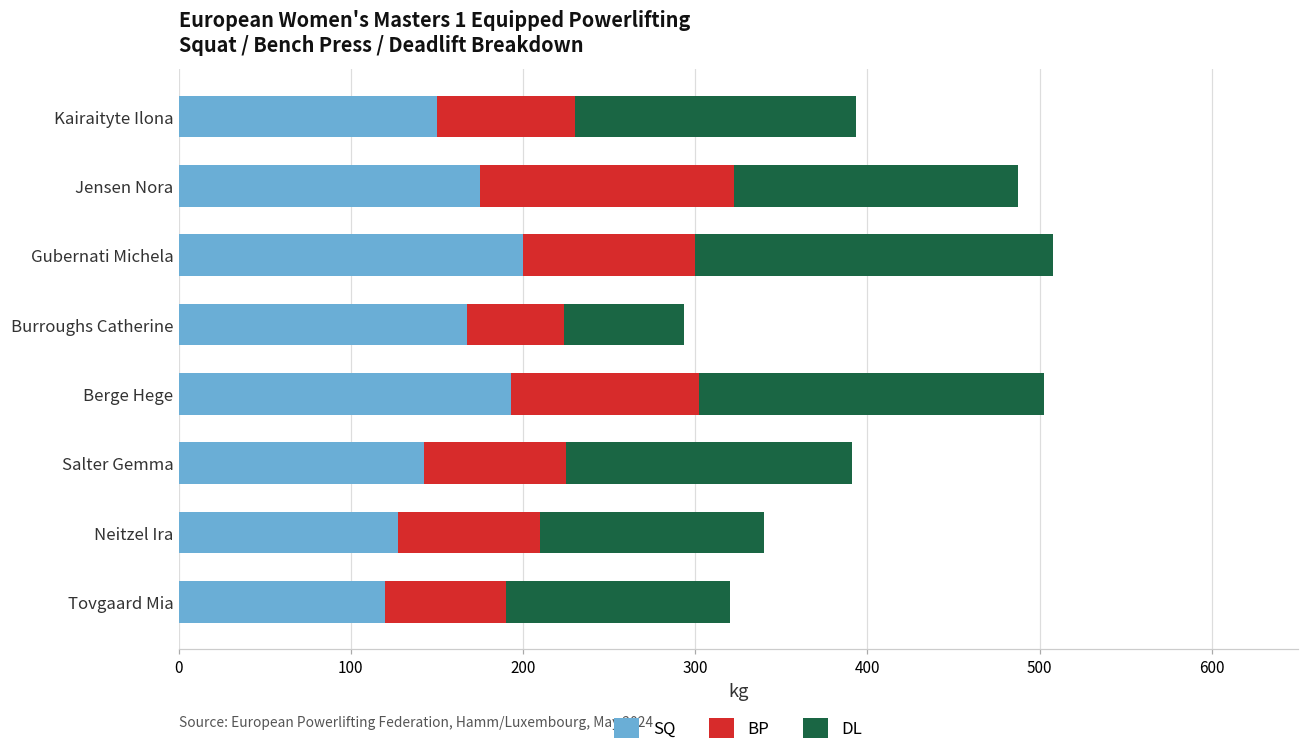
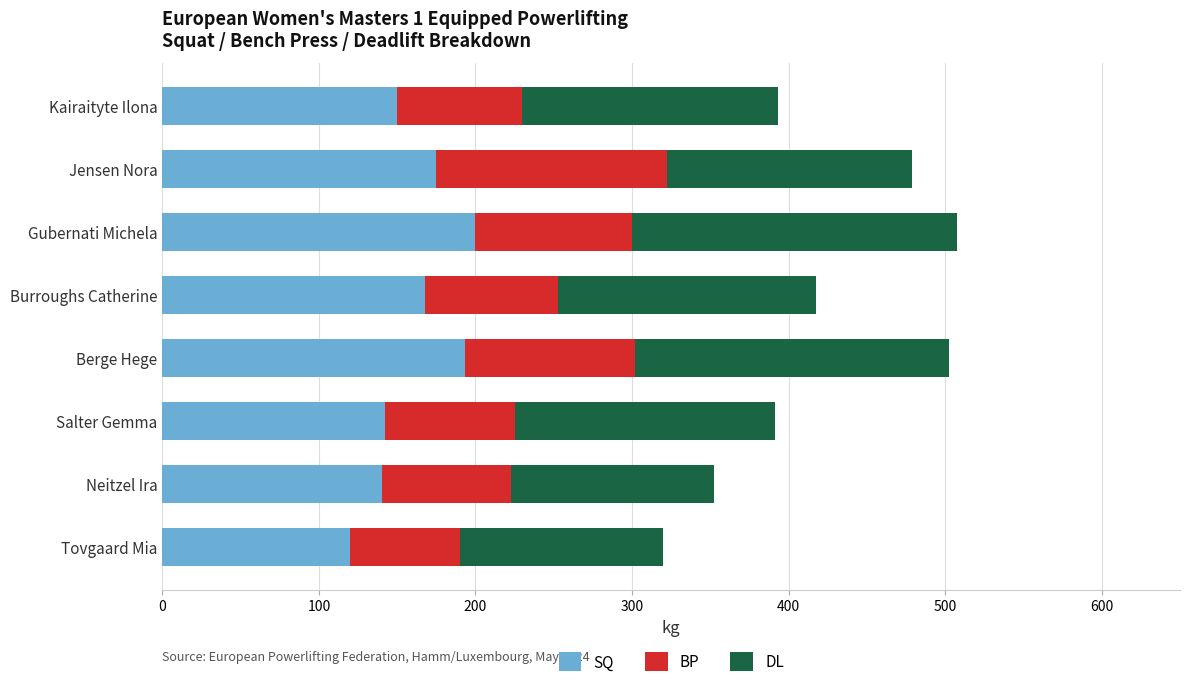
  {
    "SQ": {
      "Kairaityte Ilona": 150,
      "Jensen Nora": 175,
      "Gubernati Michela": 200,
      "Burroughs Catherine": 168,
      "Berge Hege": 193,
      "Salter Gemma": 143,
-     "Neitzel Ira": 128,
+     "Neitzel Ira": 140,
      "Tovgaard Mia": 120
    },
    "BP": {
      "Kairaityte Ilona": 80,
      "Jensen Nora": 147,
      "Gubernati Michela": 100,
-     "Burroughs Catherine": 57,
+     "Burroughs Catherine": 85,
      "Berge Hege": 109,
      "Salter Gemma": 83,
      "Neitzel Ira": 83,
      "Tovgaard Mia": 70
    },
    "DL": {
      "Kairaityte Ilona": 163,
-     "Jensen Nora": 165,
+     "Jensen Nora": 157,
      "Gubernati Michela": 207,
-     "Burroughs Catherine": 69,
+     "Burroughs Catherine": 165,
      "Berge Hege": 200,
      "Salter Gemma": 166,
      "Neitzel Ira": 130,
      "Tovgaard Mia": 130
    }
  }
